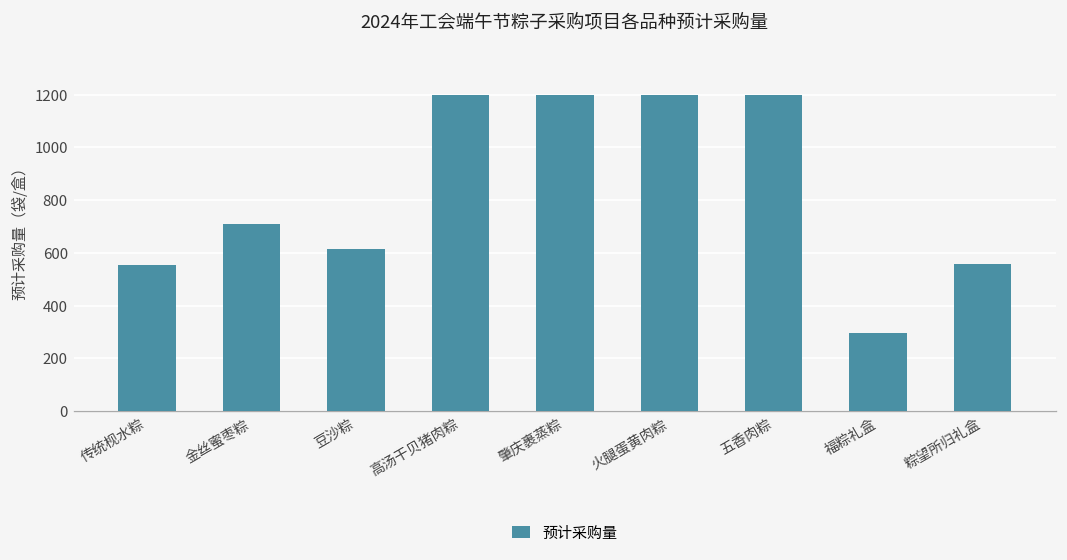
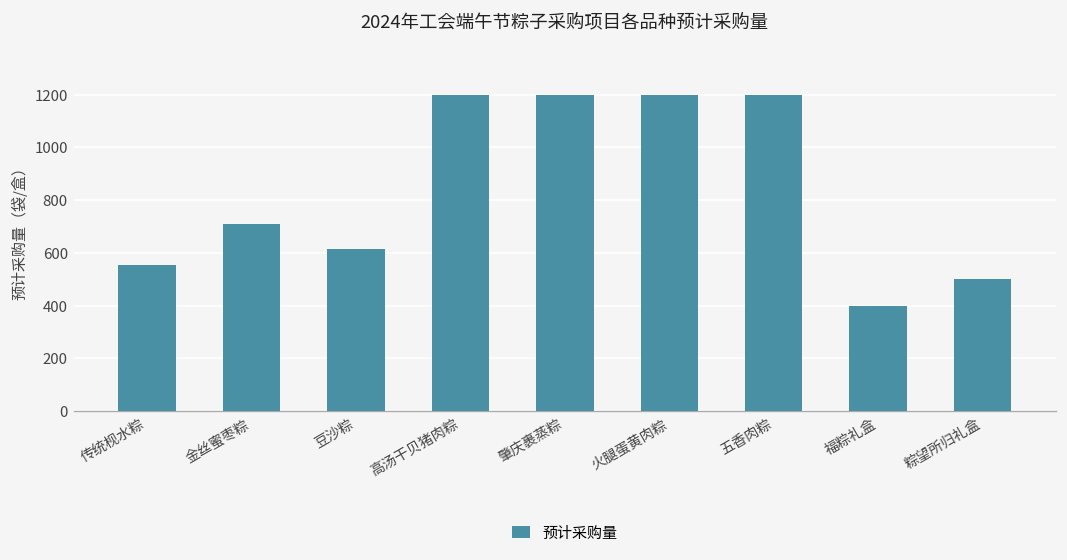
  {
    "传统枧水粽": 550,
    "金丝蜜枣粽": 710,
    "豆沙粽": 620,
    "高汤干贝猪肉粽": 1200,
    "肇庆裹蒸粽": 1200,
    "火腿蛋黄肉粽": 1200,
    "五香肉粽": 1200,
-   "福粽礼盒": 300,
-   "粽望所归礼盒": 560
+   "福粽礼盒": 400,
+   "粽望所归礼盒": 500
  }
